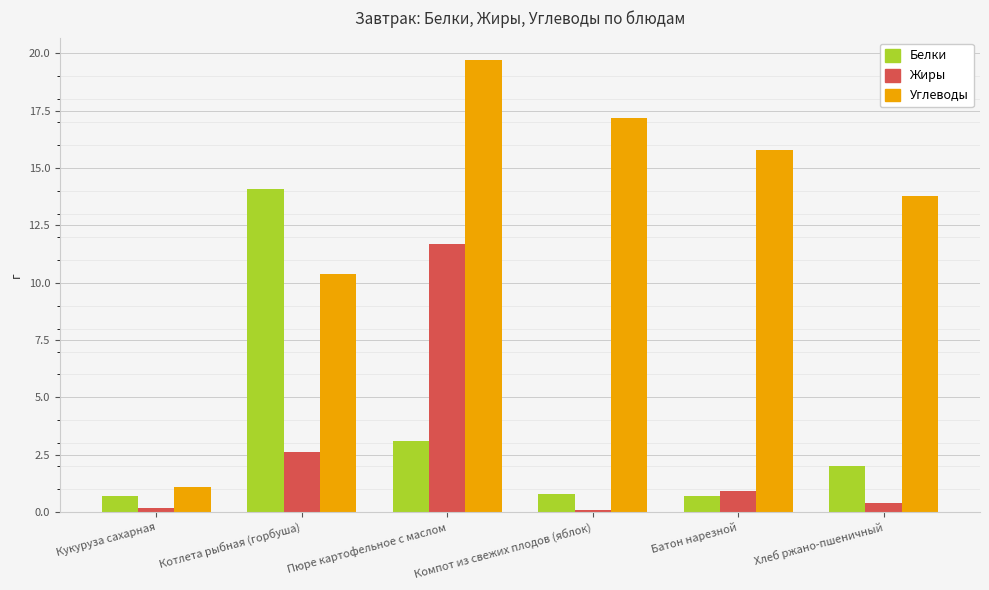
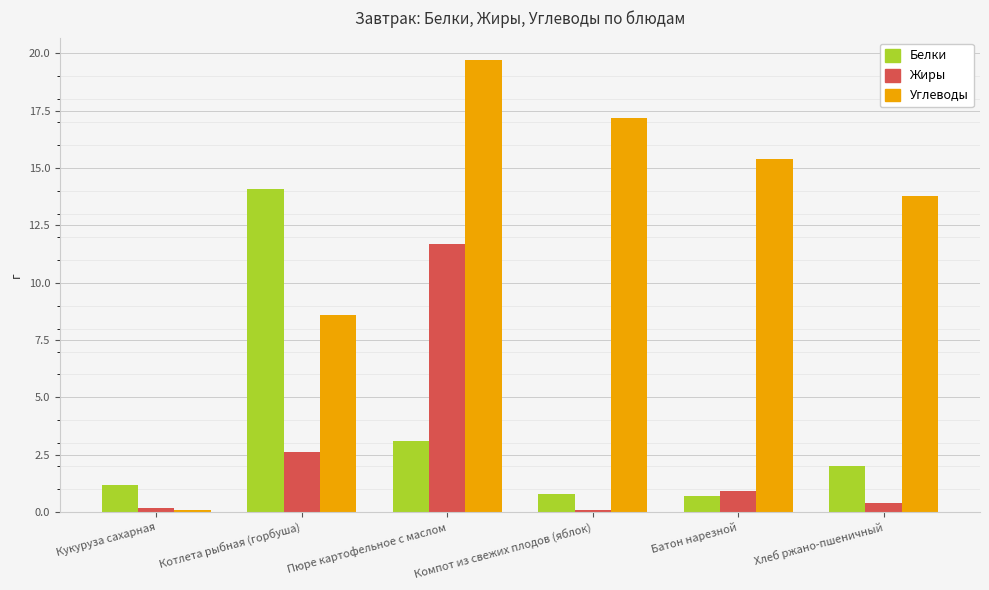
  {
    "Белки": {
-     "Кукуруза сахарная": 0.7,
+     "Кукуруза сахарная": 1.2,
      "Котлета рыбная (горбуша)": 14.1,
      "Пюре картофельное с маслом": 3.1,
      "Компот из свежих плодов (яблок)": 0.8,
      "Батон нарезной": 0.7,
      "Хлеб ржано-пшеничный": 2.0
    },
    "Жиры": {
      "Кукуруза сахарная": 0.2,
      "Котлета рыбная (горбуша)": 2.6,
      "Пюре картофельное с маслом": 11.7,
      "Батон нарезной": 0.9,
      "Хлеб ржано-пшеничный": 0.4
    },
    "Углеводы": {
-     "Кукуруза сахарная": 1.1,
-     "Котлета рыбная (горбуша)": 10.4,
+     "Кукуруза сахарная": 0.1,
+     "Котлета рыбная (горбуша)": 8.6,
      "Пюре картофельное с маслом": 19.7,
      "Компот из свежих плодов (яблок)": 17.2,
-     "Батон нарезной": 15.8,
+     "Батон нарезной": 15.4,
      "Хлеб ржано-пшеничный": 13.8
    }
  }
